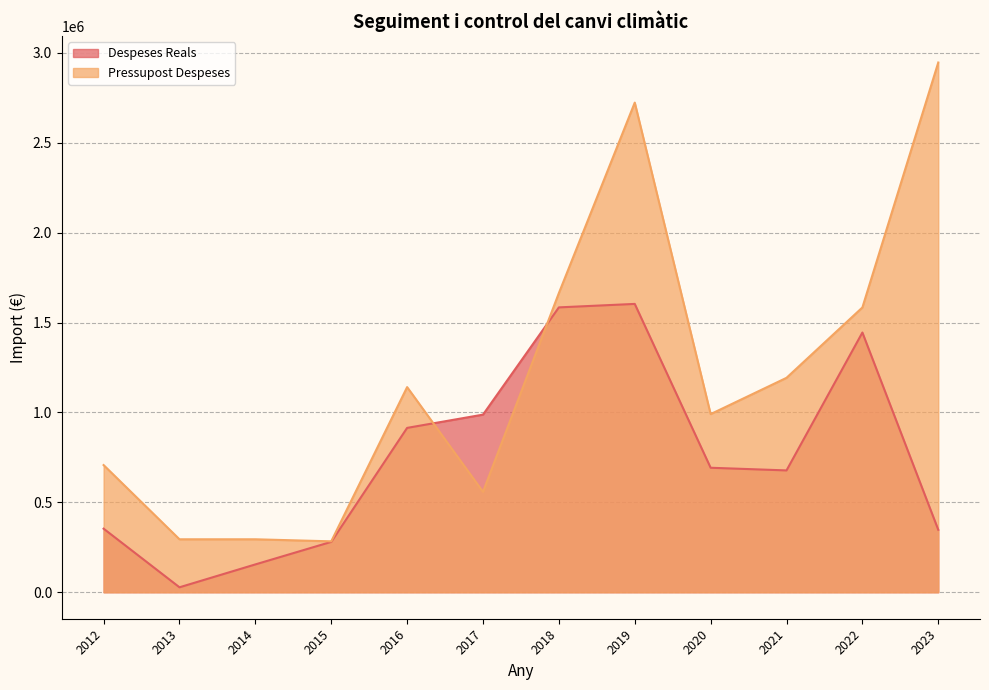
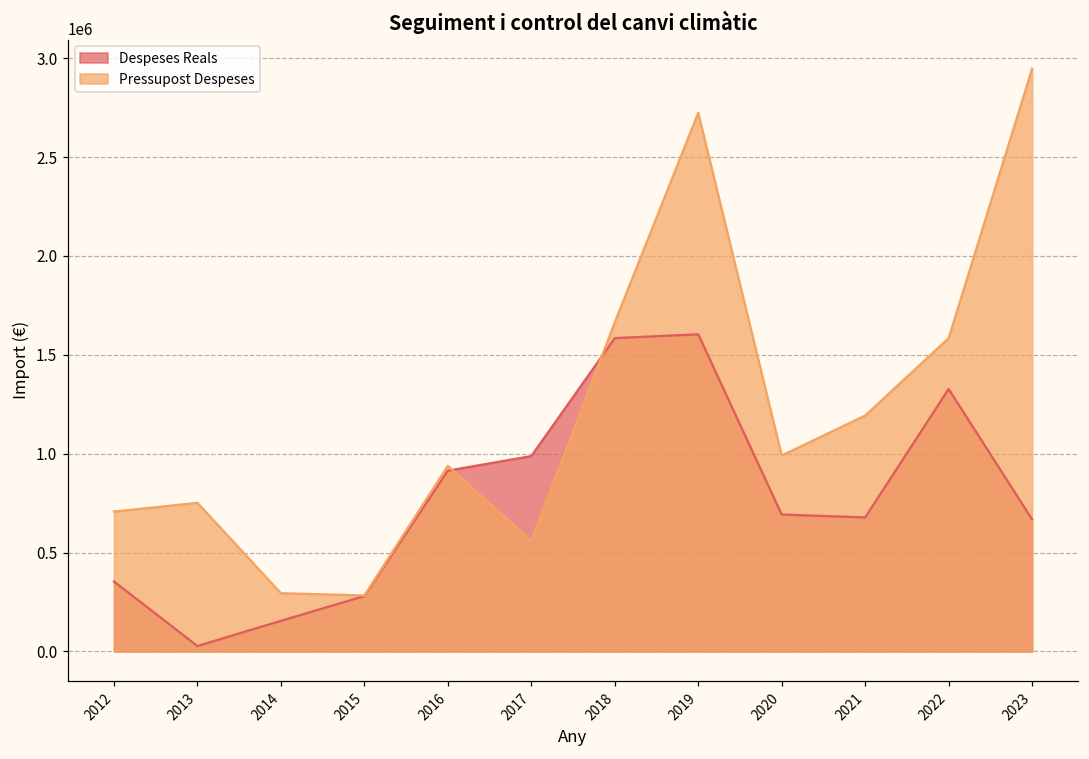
  {
    "Despeses Reals": {
      "2012": 350000,
      "2013": 30000,
      "2014": 150000,
      "2016": 910000,
      "2017": 990000,
      "2018": 1580000,
      "2019": 1600000,
      "2020": 690000,
      "2021": 680000,
-     "2022": 1440000,
-     "2023": 350000
+     "2022": 1330000,
+     "2023": 670000
    },
    "Pressupost Despeses": {
      "2012": 710000,
-     "2013": 290000,
+     "2013": 750000,
      "2014": 290000,
-     "2016": 1140000,
+     "2016": 940000,
      "2017": 560000,
      "2018": 1660000,
      "2019": 2720000,
      "2020": 990000,
      "2021": 1190000,
      "2022": 1580000,
      "2023": 2950000
    }
  }
